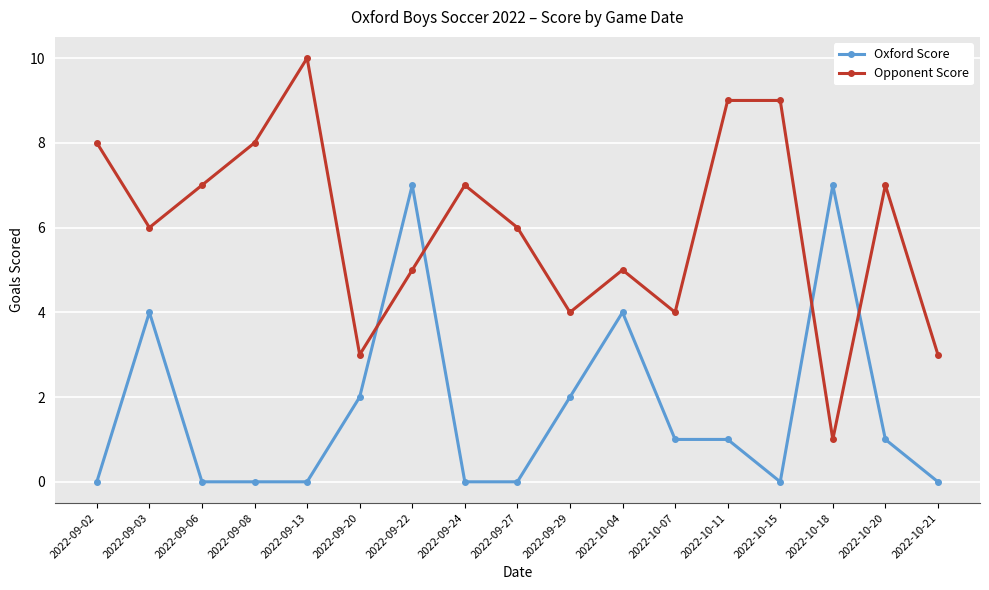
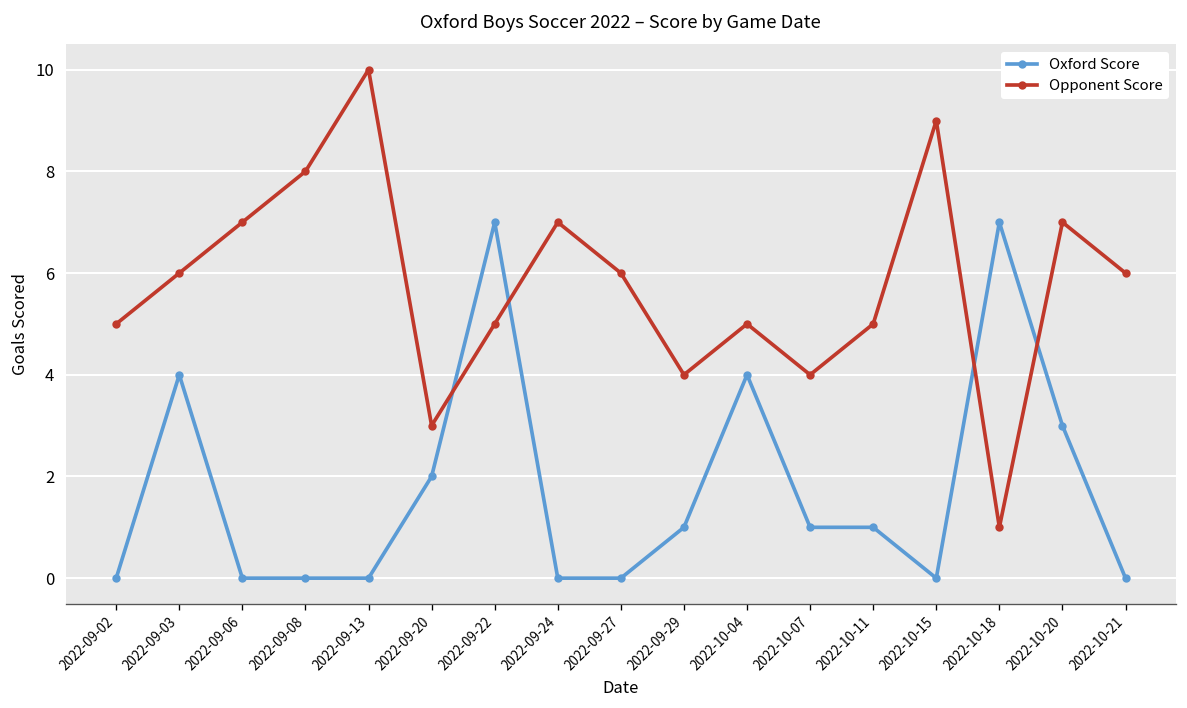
  {
    "Oxford Score": {
      "2022-09-02": 0,
      "2022-09-03": 4,
      "2022-09-06": 0,
      "2022-09-08": 0,
      "2022-09-13": 0,
      "2022-09-20": 2,
      "2022-09-22": 7,
      "2022-09-24": 0,
      "2022-09-27": 0,
-     "2022-09-29": 2,
+     "2022-09-29": 1,
      "2022-10-04": 4,
      "2022-10-07": 1,
      "2022-10-11": 1,
      "2022-10-15": 0,
      "2022-10-18": 7,
-     "2022-10-20": 1,
+     "2022-10-20": 3,
      "2022-10-21": 0
    },
    "Opponent Score": {
-     "2022-09-02": 8,
+     "2022-09-02": 5,
      "2022-09-03": 6,
      "2022-09-06": 7,
      "2022-09-08": 8,
      "2022-09-13": 10,
      "2022-09-20": 3,
      "2022-09-22": 5,
      "2022-09-24": 7,
      "2022-09-27": 6,
      "2022-09-29": 4,
      "2022-10-04": 5,
      "2022-10-07": 4,
-     "2022-10-11": 9,
+     "2022-10-11": 5,
      "2022-10-15": 9,
      "2022-10-18": 1,
      "2022-10-20": 7,
-     "2022-10-21": 3
+     "2022-10-21": 6
    }
  }
